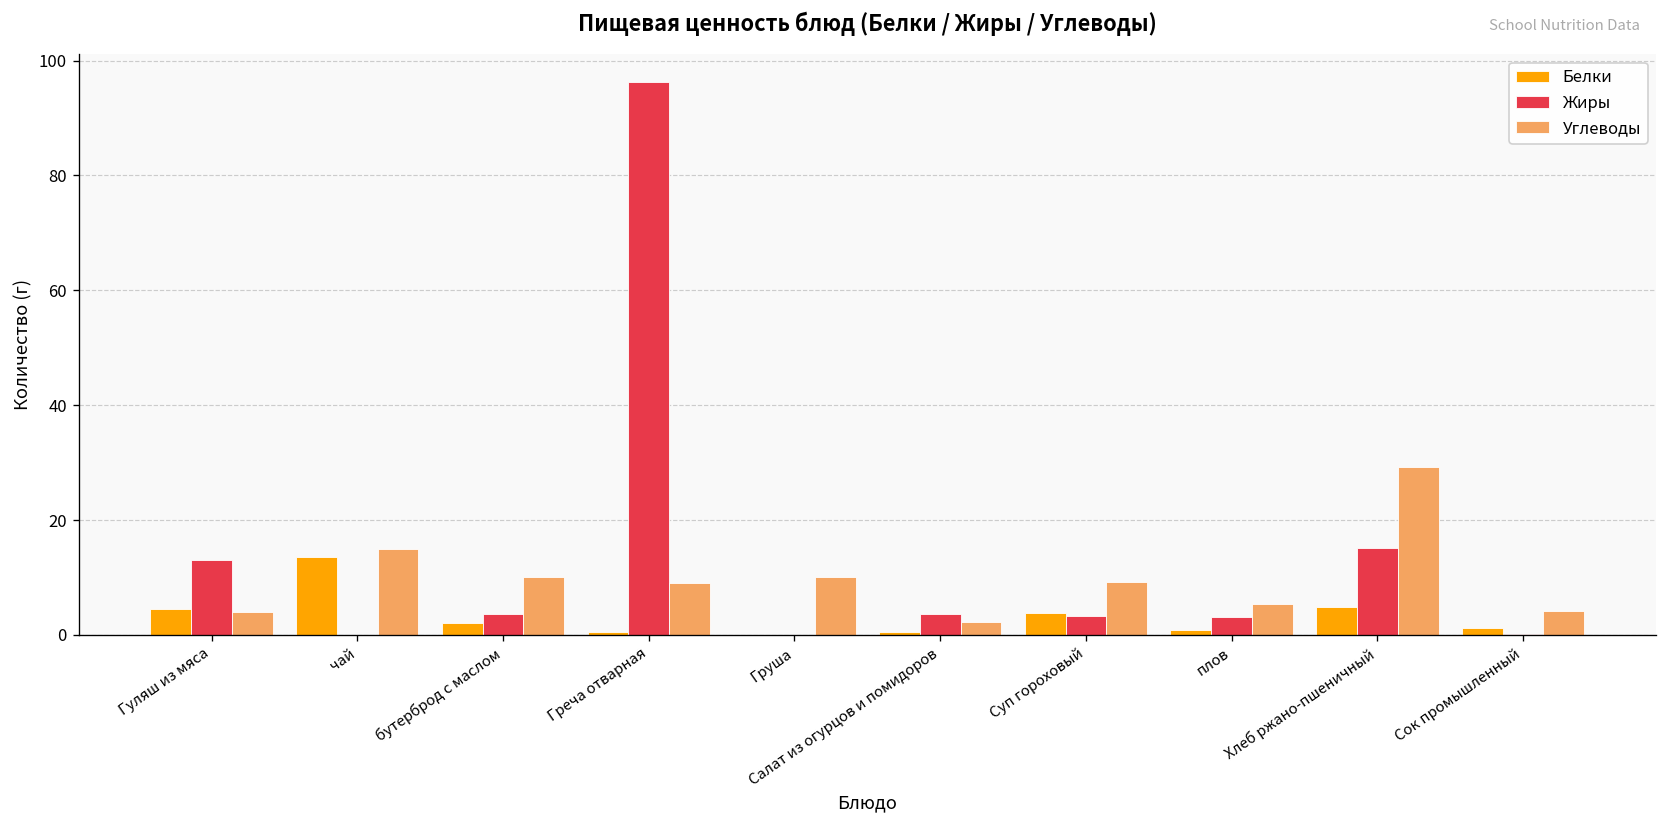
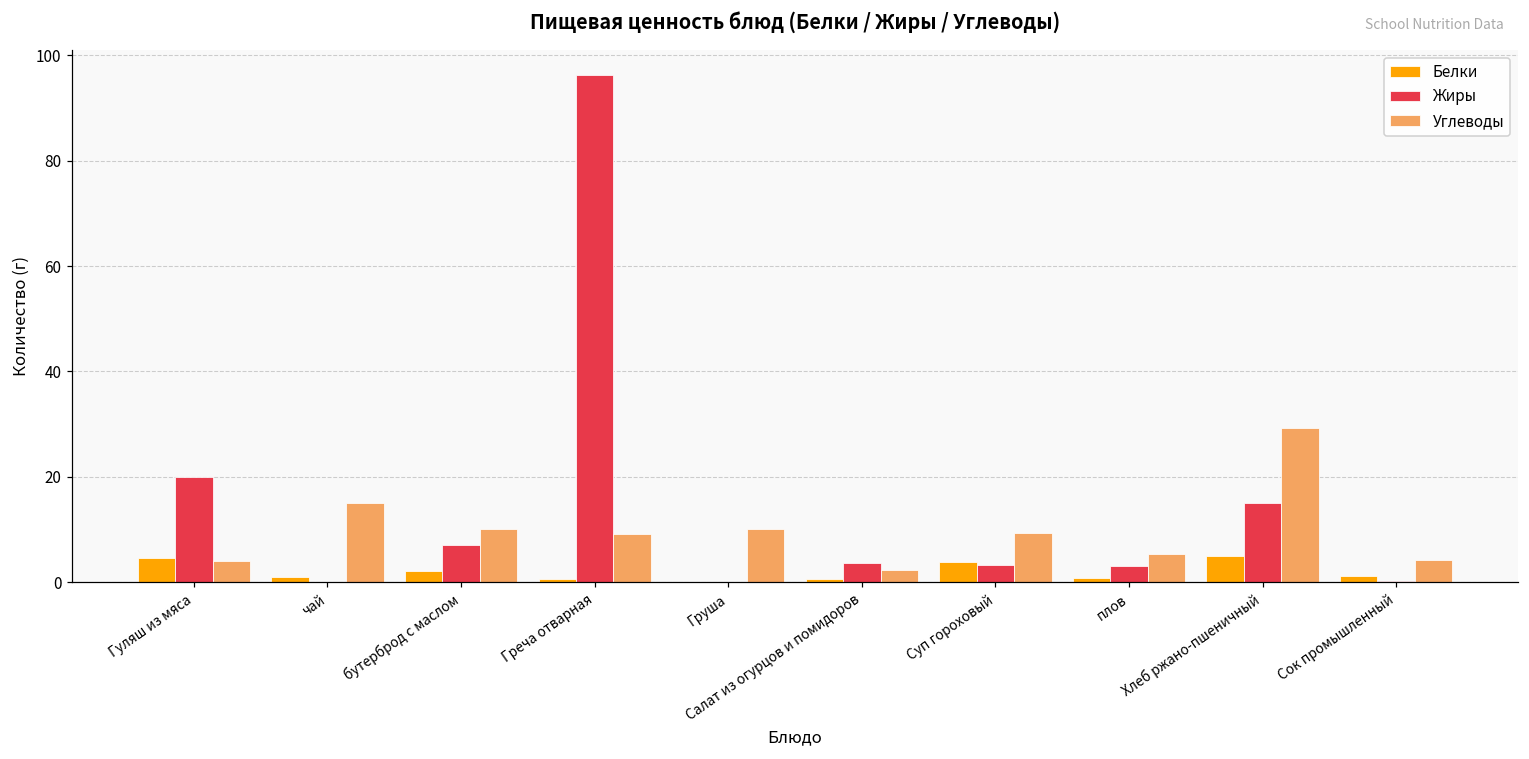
  {
    "Белки": {
      "Гуляш из мяса": 5,
-     "чай": 14,
+     "чай": 1,
      "бутерброд с маслом": 2,
      "Греча отварная": 1,
      "Груша": 0,
      "Салат из огурцов и помидоров": 1,
      "Суп гороховый": 4,
      "плов": 1,
      "Хлеб ржано-пшеничный": 5,
      "Сок промышленный": 1
    },
    "Жиры": {
-     "Гуляш из мяса": 13,
+     "Гуляш из мяса": 20,
      "чай": 0,
-     "бутерброд с маслом": 4,
+     "бутерброд с маслом": 7,
      "Греча отварная": 96,
      "Груша": 0,
      "Салат из огурцов и помидоров": 4,
      "Суп гороховый": 3,
      "плов": 3,
      "Хлеб ржано-пшеничный": 15
    },
    "Углеводы": {
      "Гуляш из мяса": 4,
      "чай": 15,
      "бутерброд с маслом": 10,
      "Греча отварная": 9,
      "Груша": 10,
      "Салат из огурцов и помидоров": 2,
      "Суп гороховый": 9,
      "плов": 5,
      "Хлеб ржано-пшеничный": 29,
      "Сок промышленный": 4
    }
  }
